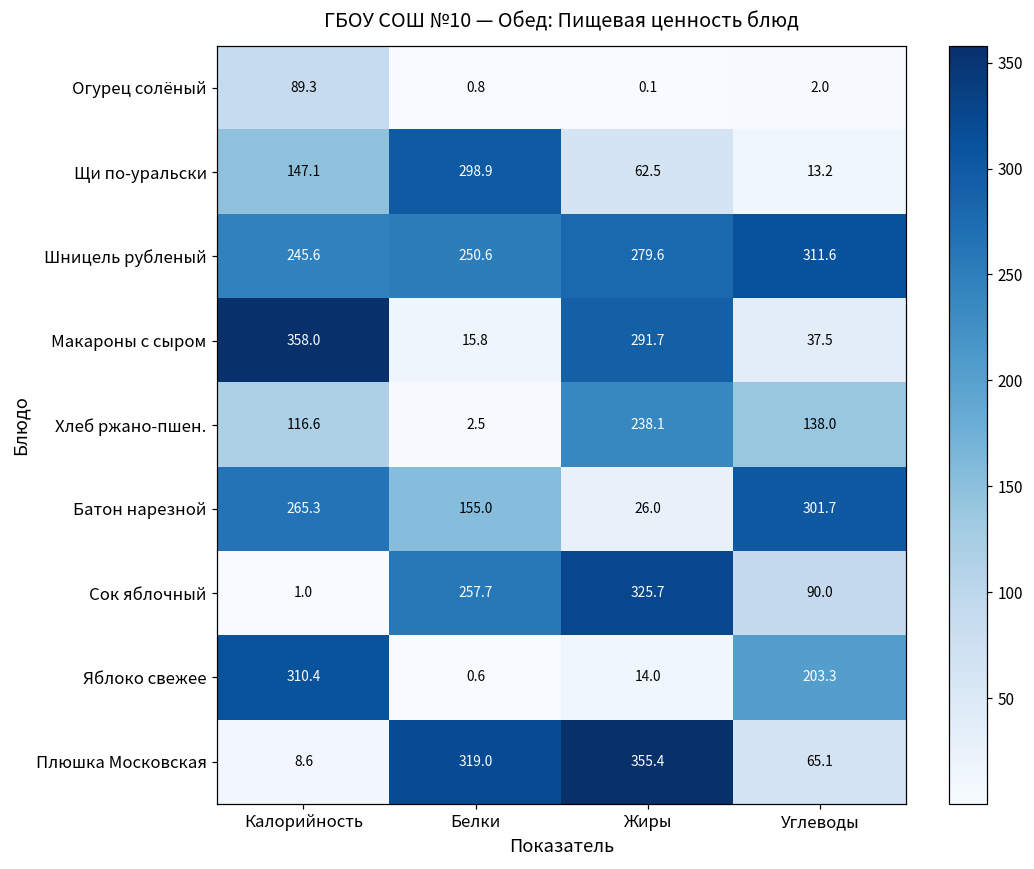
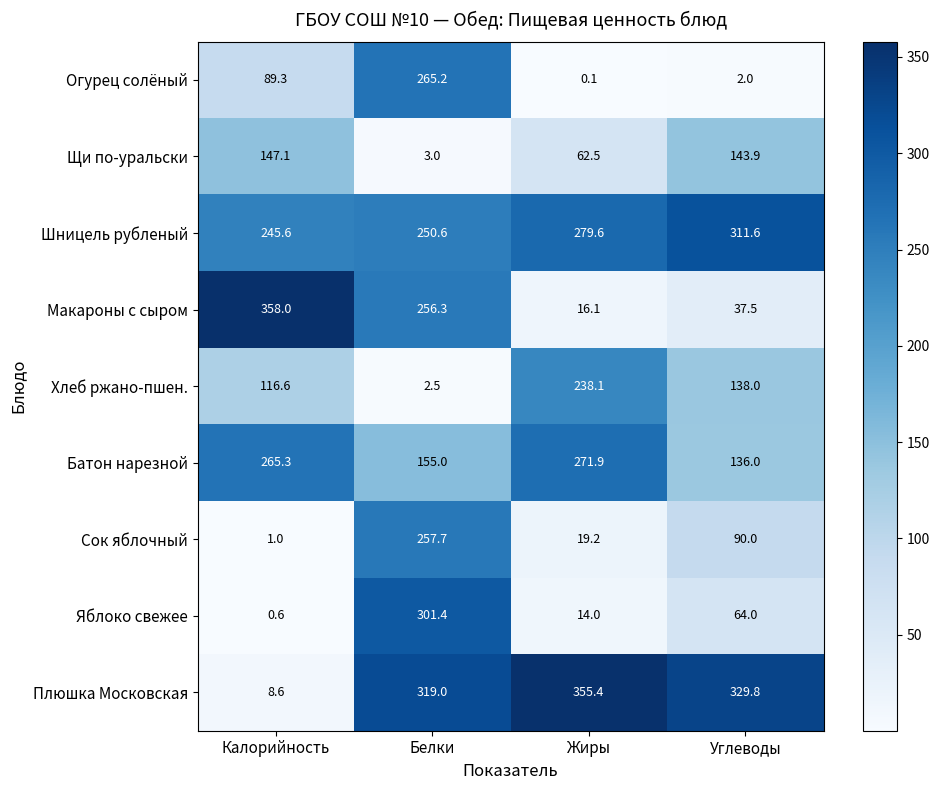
  {
    "Огурец солёный": {
      "Калорийность": 89.3,
-     "Белки": 0.8,
+     "Белки": 265.2,
      "Жиры": 0.1,
      "Углеводы": 2.0
    },
    "Щи по-уральски": {
      "Калорийность": 147.1,
-     "Белки": 298.9,
+     "Белки": 3.0,
      "Жиры": 62.5,
-     "Углеводы": 13.2
+     "Углеводы": 143.9
    },
    "Шницель рубленый": {
      "Калорийность": 245.6,
      "Белки": 250.6,
      "Жиры": 279.6,
      "Углеводы": 311.6
    },
    "Макароны с сыром": {
      "Калорийность": 358.0,
-     "Белки": 15.8,
-     "Жиры": 291.7,
+     "Белки": 256.3,
+     "Жиры": 16.1,
      "Углеводы": 37.5
    },
    "Хлеб ржано-пшен.": {
      "Калорийность": 116.6,
      "Белки": 2.5,
      "Жиры": 238.1,
      "Углеводы": 138.0
    },
    "Батон нарезной": {
      "Калорийность": 265.3,
      "Белки": 155.0,
-     "Жиры": 26.0,
-     "Углеводы": 301.7
+     "Жиры": 271.9,
+     "Углеводы": 136.0
    },
    "Сок яблочный": {
      "Калорийность": 1.0,
      "Белки": 257.7,
-     "Жиры": 325.7,
+     "Жиры": 19.2,
      "Углеводы": 90.0
    },
    "Яблоко свежее": {
-     "Калорийность": 310.4,
-     "Белки": 0.6,
+     "Калорийность": 0.6,
+     "Белки": 301.4,
      "Жиры": 14.0,
-     "Углеводы": 203.3
+     "Углеводы": 64.0
    },
    "Плюшка Московская": {
      "Калорийность": 8.6,
      "Белки": 319.0,
      "Жиры": 355.4,
-     "Углеводы": 65.1
+     "Углеводы": 329.8
    }
  }
